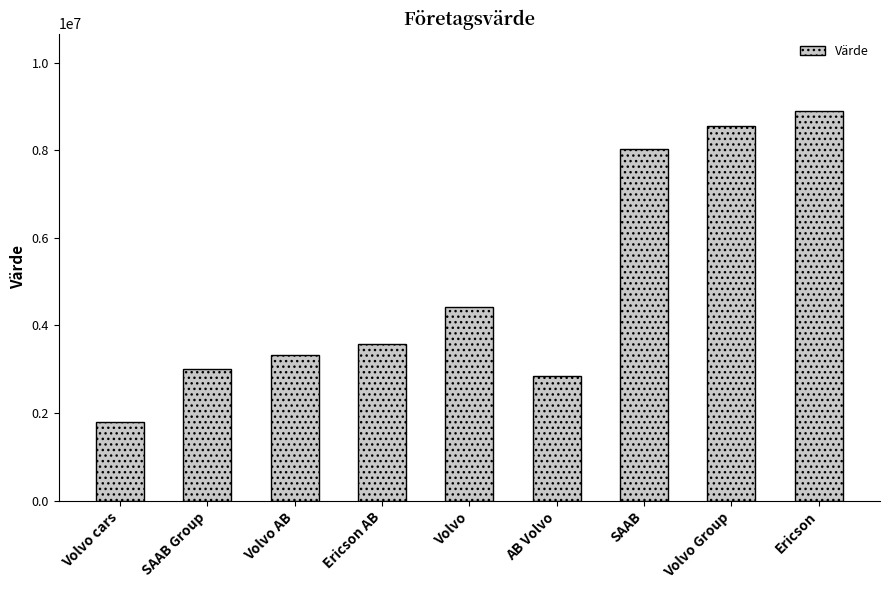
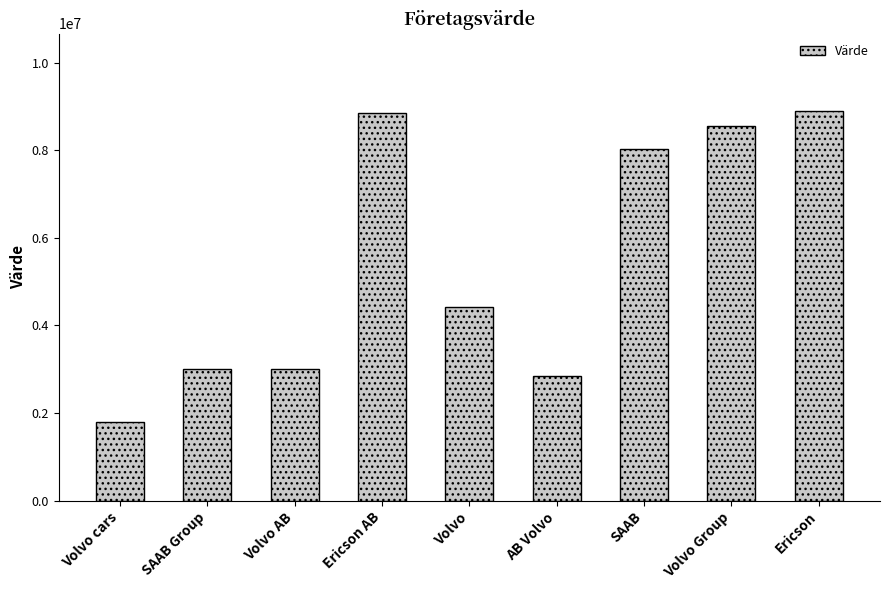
  {
    "Volvo cars": 1800000,
    "SAAB Group": 3000000,
-   "Volvo AB": 3300000,
-   "Ericson AB": 3600000,
+   "Volvo AB": 3000000,
+   "Ericson AB": 8800000,
    "Volvo": 4400000,
    "AB Volvo": 2800000,
    "SAAB": 8000000,
    "Volvo Group": 8600000,
    "Ericson": 8900000
  }
